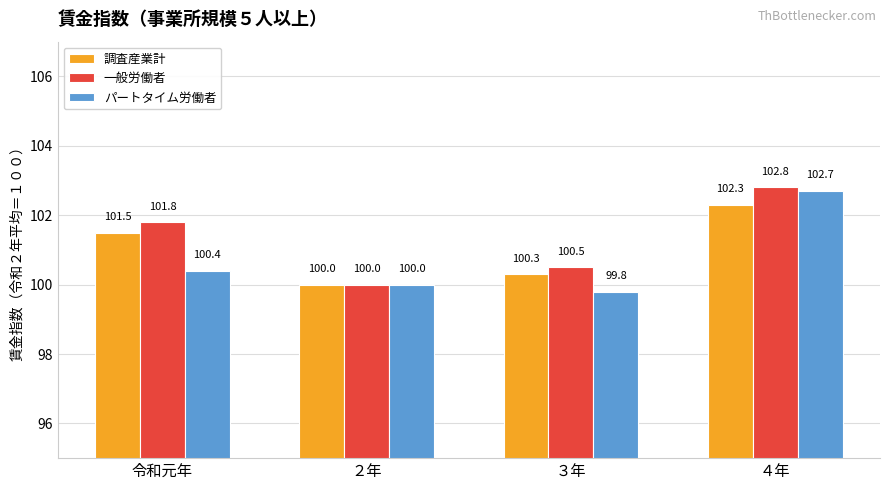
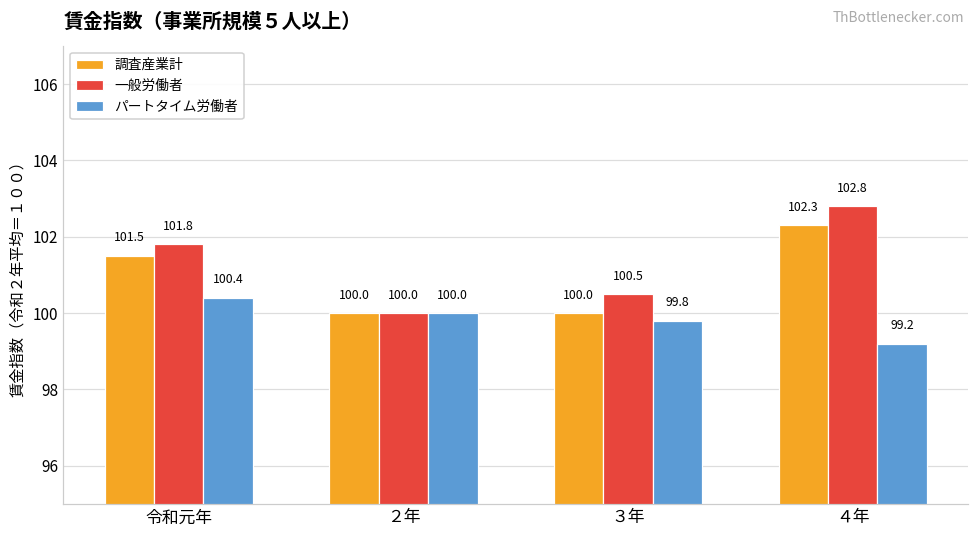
  {
    "調査産業計": {
      "令和元年": 101.5,
      "２年": 100.0,
-     "３年": 100.3,
+     "３年": 100.0,
      "４年": 102.3
    },
    "一般労働者": {
      "令和元年": 101.8,
      "２年": 100.0,
      "３年": 100.5,
      "４年": 102.8
    },
    "パートタイム労働者": {
      "令和元年": 100.4,
      "２年": 100.0,
      "３年": 99.8,
-     "４年": 102.7
+     "４年": 99.2
    }
  }
